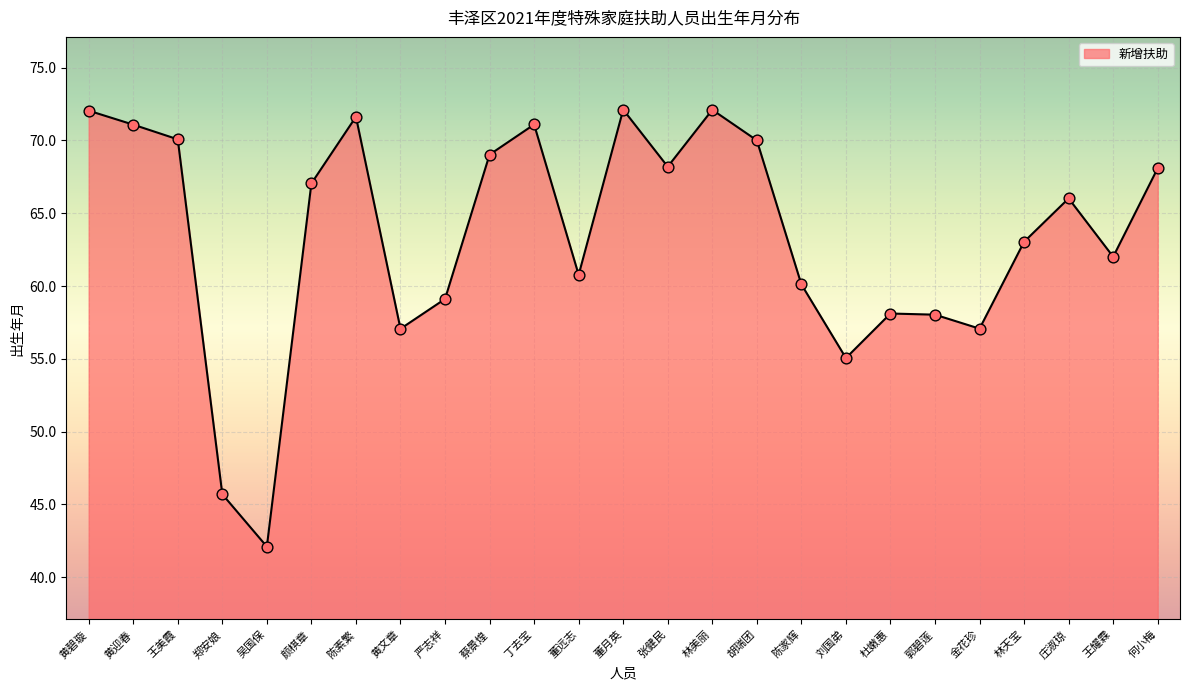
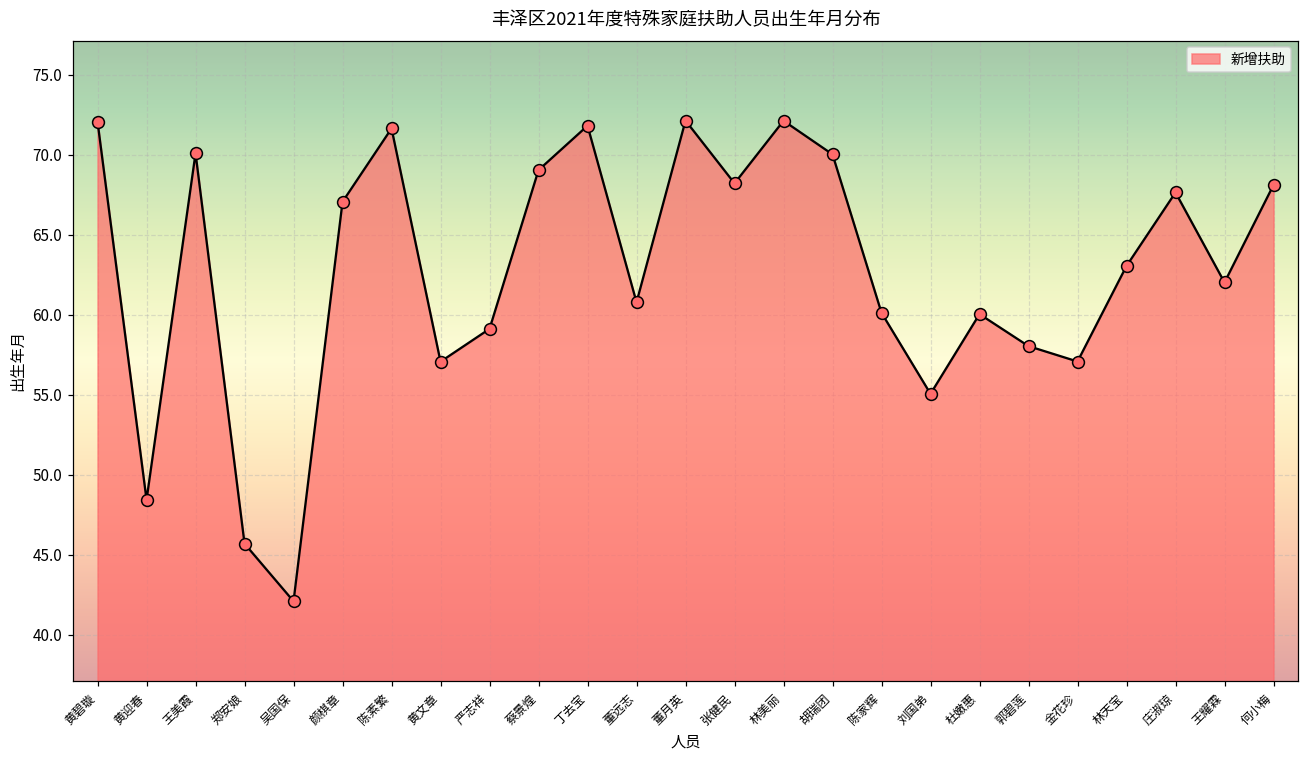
  {
    "黄碧璇": 72.1,
-   "黄迎春": 71.1,
+   "黄迎春": 48.4,
    "王美霞": 70.1,
    "郑安娘": 45.7,
    "吴国保": 42.1,
    "颜棋章": 67.1,
    "陈素繁": 71.6,
    "黄文章": 57.1,
    "严志祥": 59.1,
    "蔡景煌": 69.0,
-   "丁去宝": 71.1,
+   "丁去宝": 71.8,
    "董远志": 60.8,
    "董月英": 72.1,
    "张健民": 68.2,
    "林美丽": 72.1,
    "胡瑞团": 70.0,
    "陈家辉": 60.1,
    "刘国弟": 55.1,
-   "杜嫩惠": 58.1,
+   "杜嫩惠": 60.0,
    "郭碧莲": 58.0,
    "金花珍": 57.1,
    "林天宝": 63.0,
-   "庄淑琼": 66.0,
+   "庄淑琼": 67.6,
    "王耀霖": 62.0,
    "何小梅": 68.1
  }
